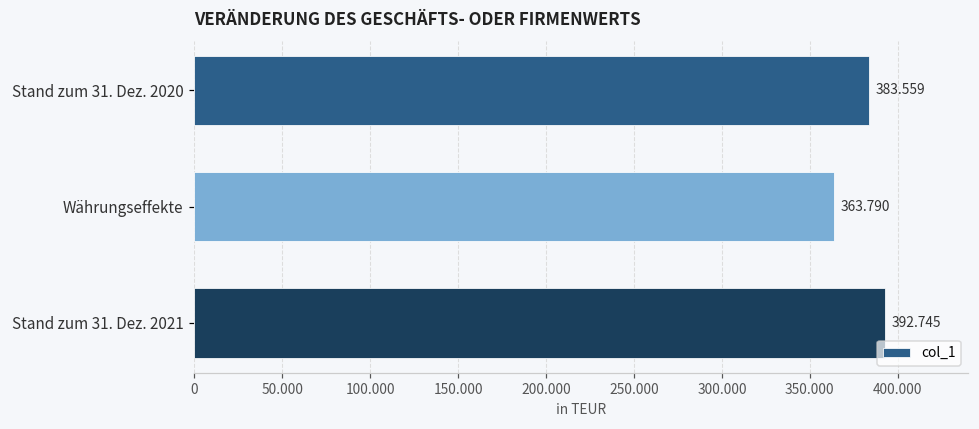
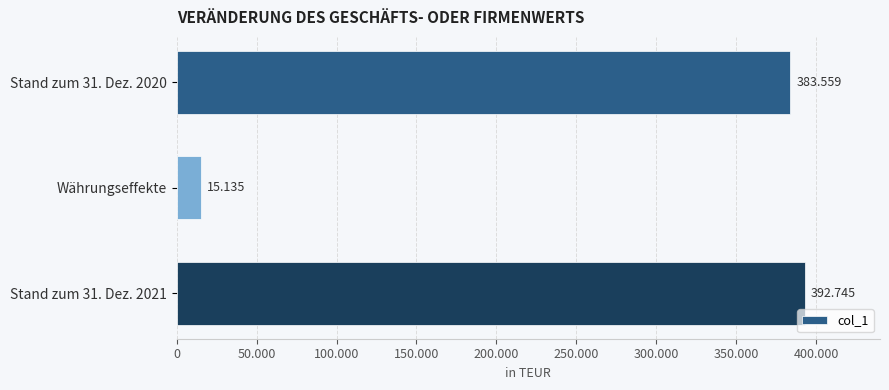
  {
-   "Währungseffekte": 363.790
+   "Währungseffekte": 15.135
  }
